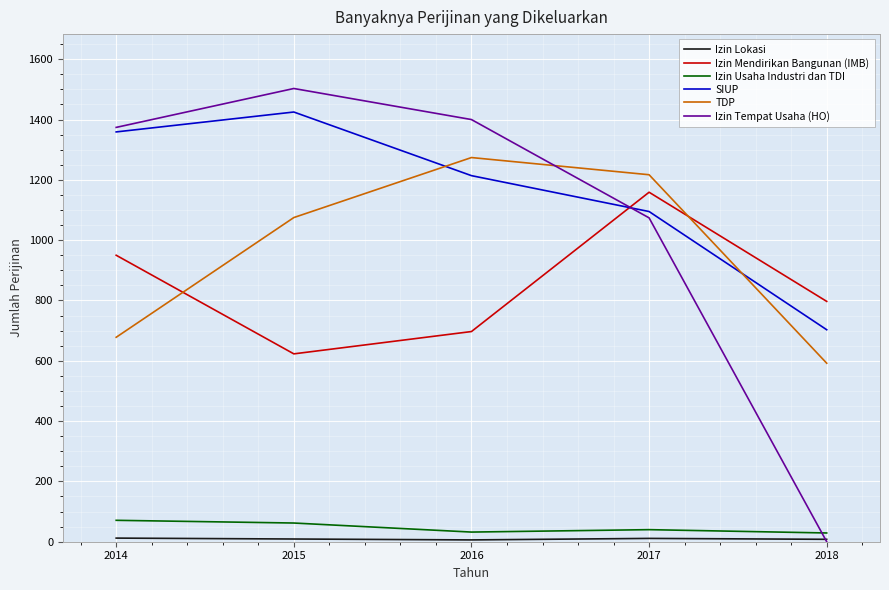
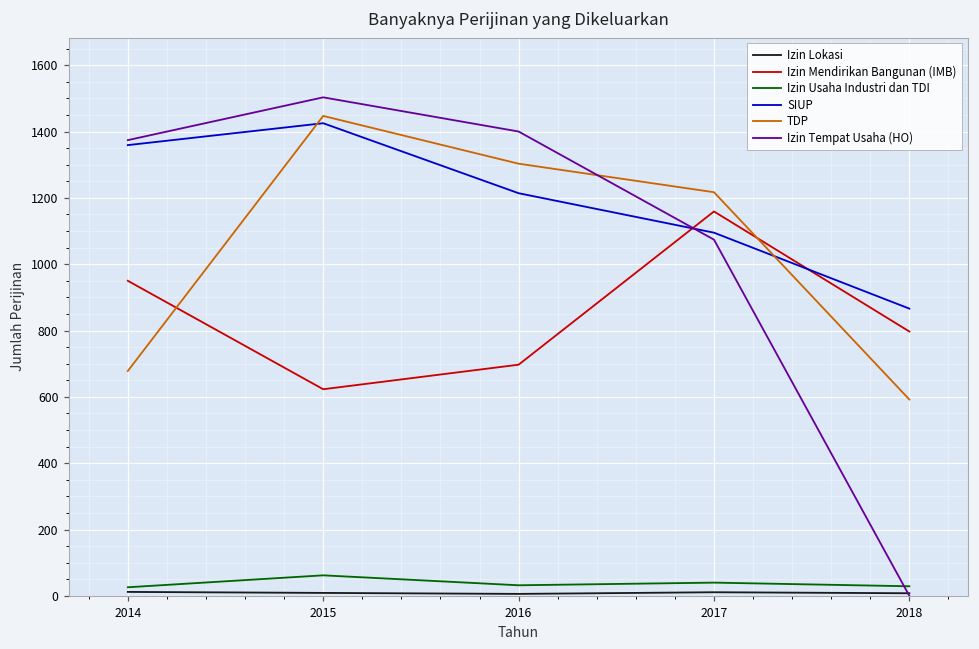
  {
    "Izin Lokasi": {
      "2014": 10,
      "2015": 10,
      "2016": 10,
      "2017": 10
    },
    "Izin Mendirikan Bangunan (IMB)": {
      "2014": 950,
      "2015": 620,
      "2016": 700,
      "2017": 1160,
      "2018": 800
    },
    "Izin Usaha Industri dan TDI": {
-     "2014": 70,
+     "2014": 30,
      "2015": 60,
      "2016": 30,
      "2017": 40,
      "2018": 30
    },
    "SIUP": {
      "2014": 1360,
      "2015": 1430,
      "2016": 1210,
      "2017": 1100,
-     "2018": 700
+     "2018": 870
    },
    "TDP": {
      "2014": 680,
-     "2015": 1080,
-     "2016": 1270,
+     "2015": 1450,
+     "2016": 1300,
      "2017": 1220,
      "2018": 590
    },
    "Izin Tempat Usaha (HO)": {
      "2014": 1370,
      "2015": 1500,
      "2016": 1400,
      "2017": 1070
    }
  }
